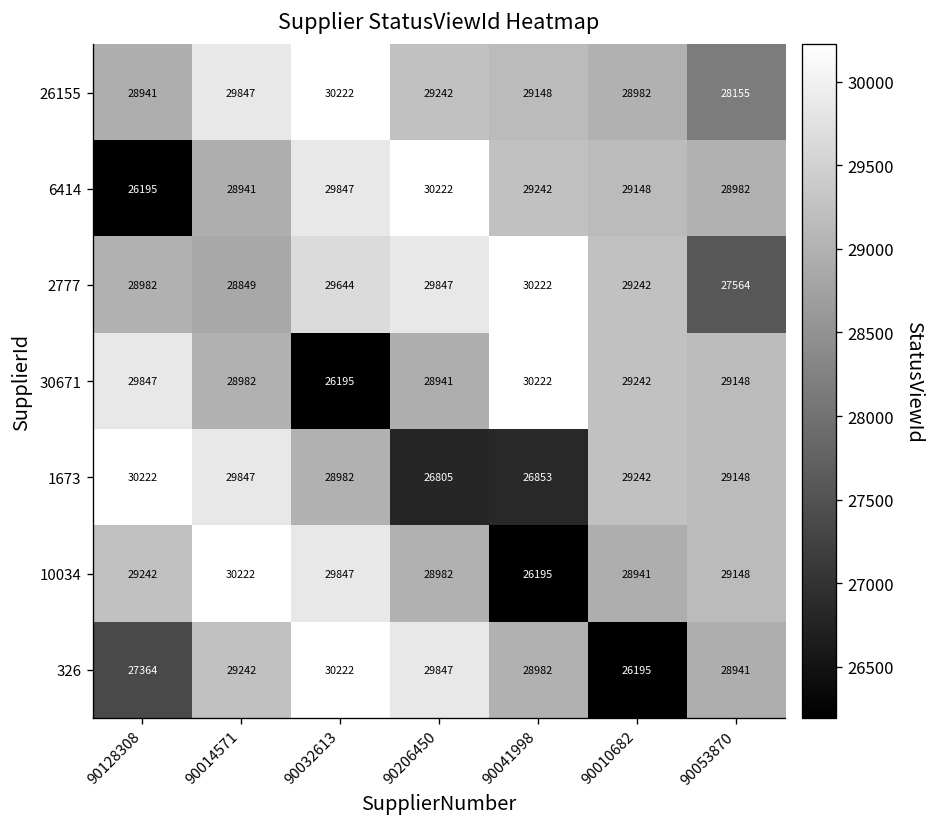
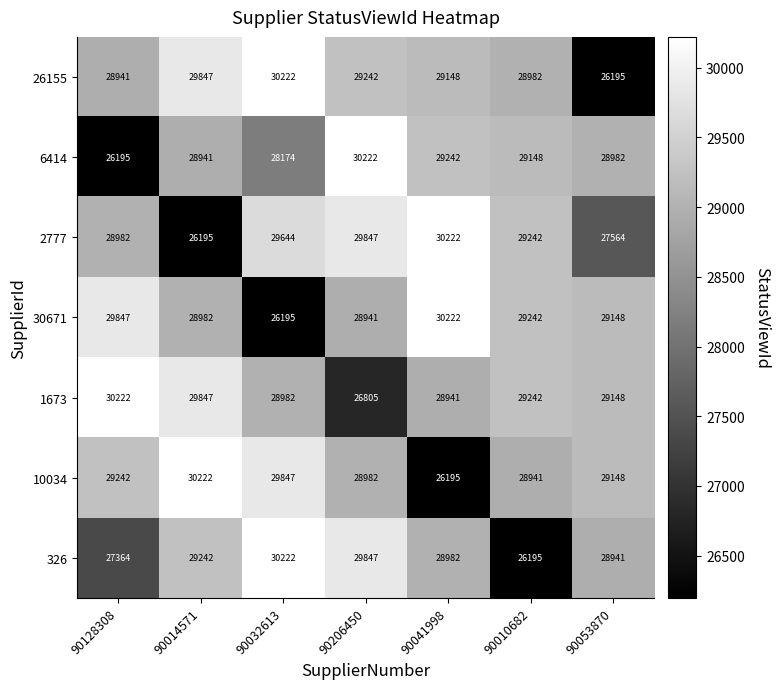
  {
    "26155": {
      "90128308": 28941,
      "90014571": 29847,
      "90032613": 30222,
      "90206450": 29242,
      "90041998": 29148,
      "90010682": 28982,
-     "90053870": 28155
+     "90053870": 26195
    },
    "6414": {
      "90128308": 26195,
      "90014571": 28941,
-     "90032613": 29847,
+     "90032613": 28174,
      "90206450": 30222,
      "90041998": 29242,
      "90010682": 29148,
      "90053870": 28982
    },
    "2777": {
      "90128308": 28982,
-     "90014571": 28849,
+     "90014571": 26195,
      "90032613": 29644,
      "90206450": 29847,
      "90041998": 30222,
      "90010682": 29242,
      "90053870": 27564
    },
    "30671": {
      "90128308": 29847,
      "90014571": 28982,
      "90032613": 26195,
      "90206450": 28941,
      "90041998": 30222,
      "90010682": 29242,
      "90053870": 29148
    },
    "1673": {
      "90128308": 30222,
      "90014571": 29847,
      "90032613": 28982,
      "90206450": 26805,
-     "90041998": 26853,
+     "90041998": 28941,
      "90010682": 29242,
      "90053870": 29148
    },
    "10034": {
      "90128308": 29242,
      "90014571": 30222,
      "90032613": 29847,
      "90206450": 28982,
      "90041998": 26195,
      "90010682": 28941,
      "90053870": 29148
    },
    "326": {
      "90128308": 27364,
      "90014571": 29242,
      "90032613": 30222,
      "90206450": 29847,
      "90041998": 28982,
      "90010682": 26195,
      "90053870": 28941
    }
  }
